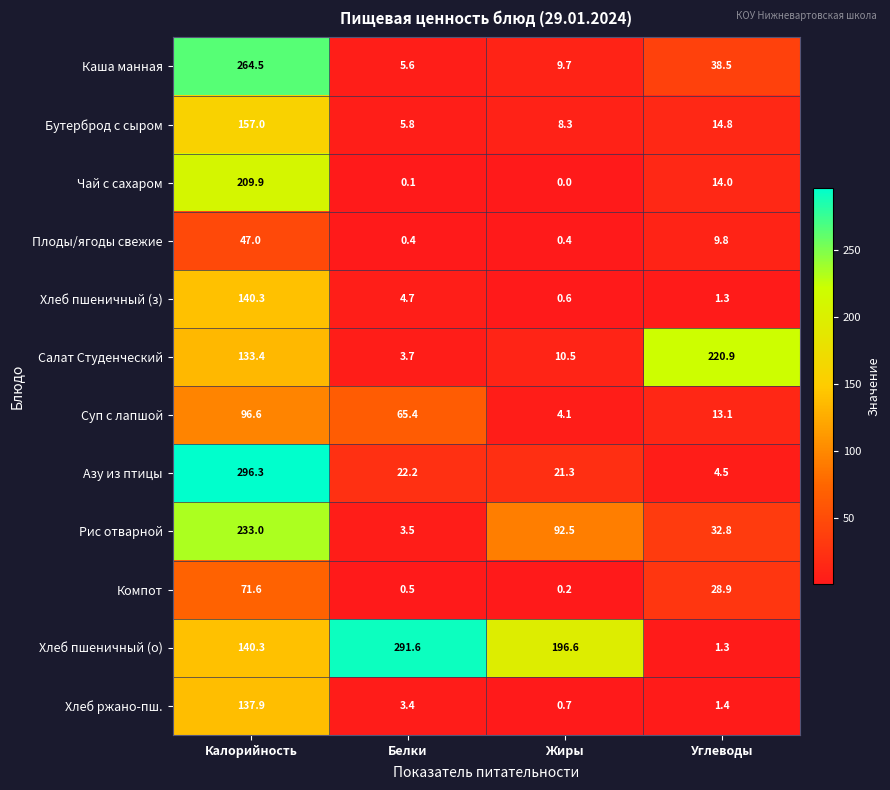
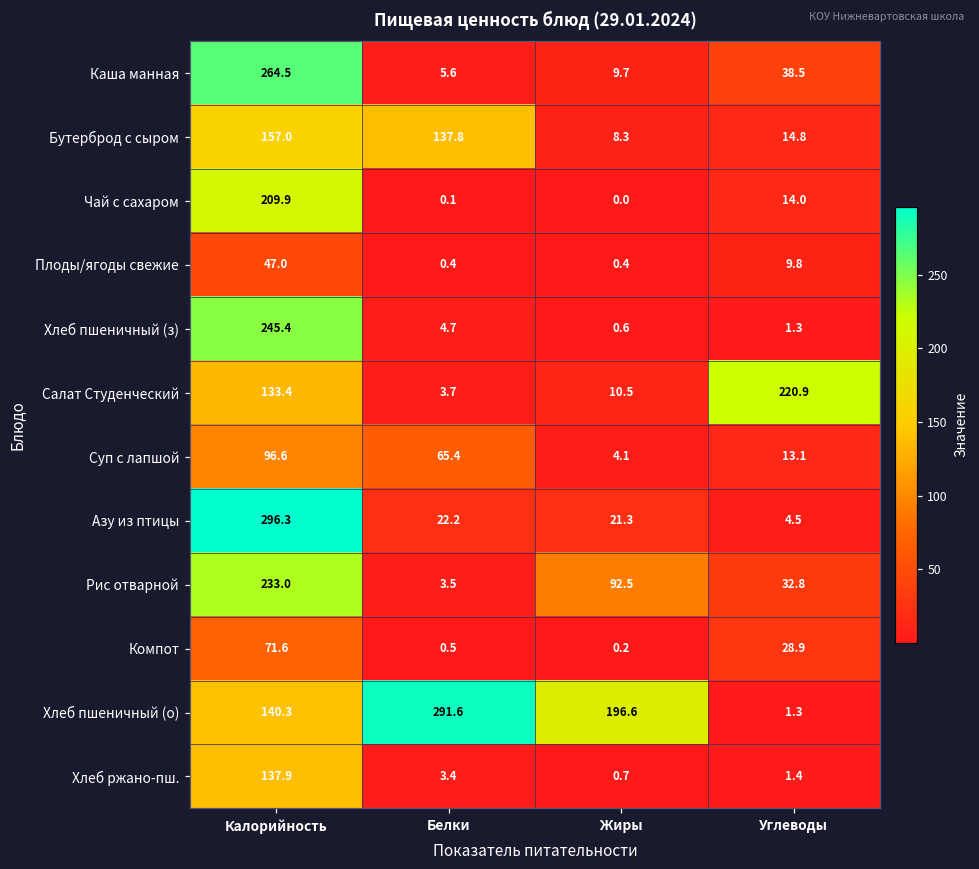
  {
    "Каша манная": {
      "Калорийность": 264.5,
      "Белки": 5.6,
      "Жиры": 9.7,
      "Углеводы": 38.5
    },
    "Бутерброд с сыром": {
      "Калорийность": 157.0,
-     "Белки": 5.8,
+     "Белки": 137.8,
      "Жиры": 8.3,
      "Углеводы": 14.8
    },
    "Чай с сахаром": {
      "Калорийность": 209.9,
      "Белки": 0.1,
      "Жиры": 0.0,
      "Углеводы": 14.0
    },
    "Плоды/ягоды свежие": {
      "Калорийность": 47.0,
      "Белки": 0.4,
      "Жиры": 0.4,
      "Углеводы": 9.8
    },
    "Хлеб пшеничный (з)": {
-     "Калорийность": 140.3,
+     "Калорийность": 245.4,
      "Белки": 4.7,
      "Жиры": 0.6,
      "Углеводы": 1.3
    },
    "Салат Студенческий": {
      "Калорийность": 133.4,
      "Белки": 3.7,
      "Жиры": 10.5,
      "Углеводы": 220.9
    },
    "Суп с лапшой": {
      "Калорийность": 96.6,
      "Белки": 65.4,
      "Жиры": 4.1,
      "Углеводы": 13.1
    },
    "Азу из птицы": {
      "Калорийность": 296.3,
      "Белки": 22.2,
      "Жиры": 21.3,
      "Углеводы": 4.5
    },
    "Рис отварной": {
      "Калорийность": 233.0,
      "Белки": 3.5,
      "Жиры": 92.5,
      "Углеводы": 32.8
    },
    "Компот": {
      "Калорийность": 71.6,
      "Белки": 0.5,
      "Жиры": 0.2,
      "Углеводы": 28.9
    },
    "Хлеб пшеничный (о)": {
      "Калорийность": 140.3,
      "Белки": 291.6,
      "Жиры": 196.6,
      "Углеводы": 1.3
    },
    "Хлеб ржано-пш.": {
      "Калорийность": 137.9,
      "Белки": 3.4,
      "Жиры": 0.7,
      "Углеводы": 1.4
    }
  }
